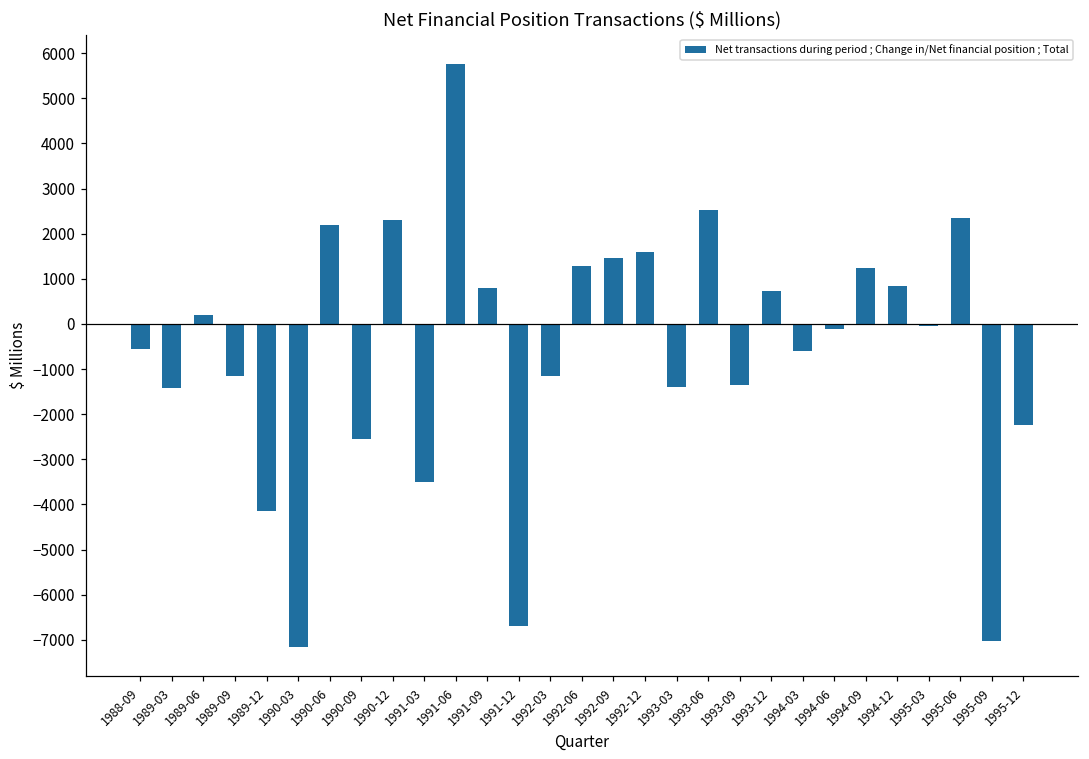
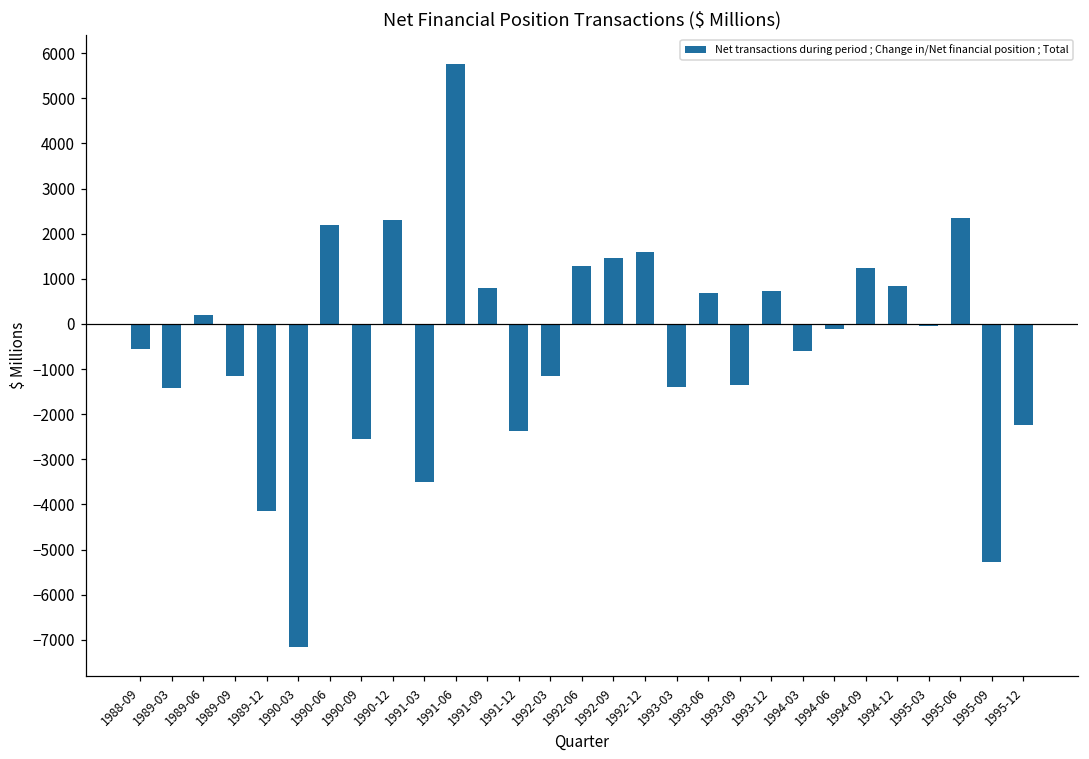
  {
    "1988-09": -600,
    "1989-03": -1400,
    "1989-06": 200,
    "1989-09": -1100,
    "1989-12": -4100,
    "1990-03": -7200,
    "1990-06": 2200,
    "1990-09": -2600,
    "1990-12": 2300,
    "1991-03": -3500,
    "1991-06": 5800,
    "1991-09": 800,
-   "1991-12": -6700,
+   "1991-12": -2400,
    "1992-03": -1200,
    "1992-06": 1300,
    "1992-09": 1500,
    "1992-12": 1600,
    "1993-03": -1400,
-   "1993-06": 2500,
+   "1993-06": 700,
    "1993-09": -1400,
    "1993-12": 700,
    "1994-03": -600,
    "1994-06": -100,
    "1994-09": 1200,
    "1994-12": 800,
    "1995-06": 2300,
-   "1995-09": -7000,
+   "1995-09": -5300,
    "1995-12": -2200
  }
